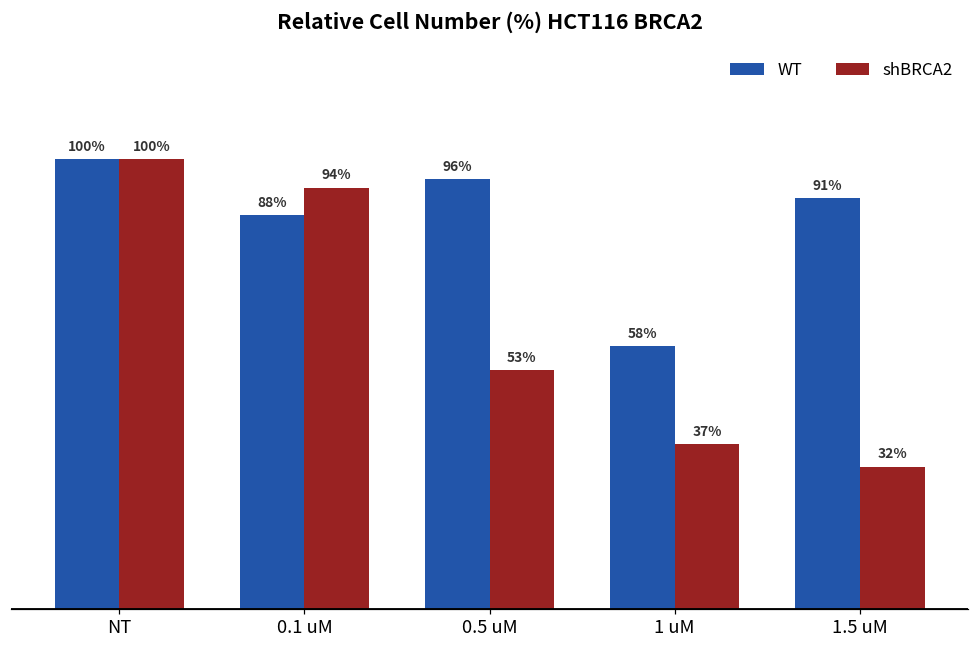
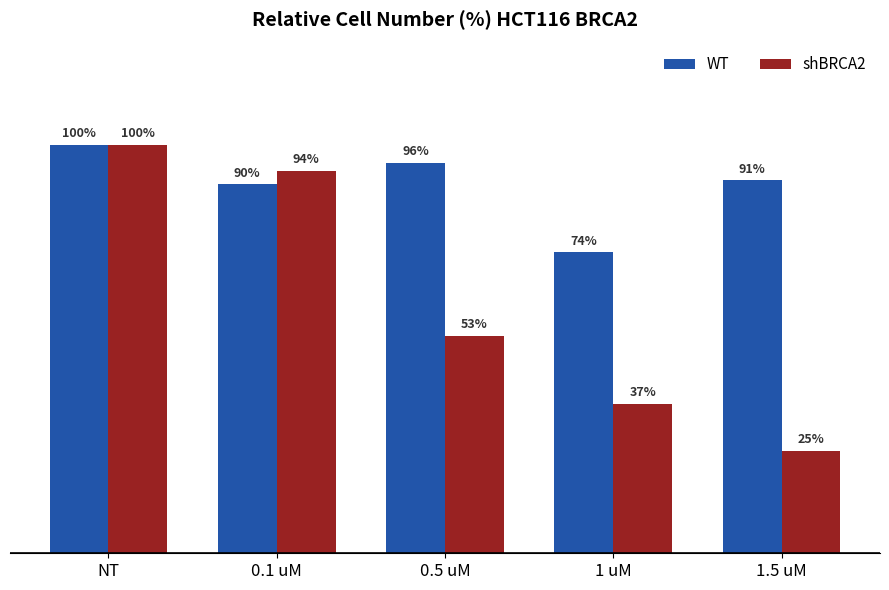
  {
    "WT": {
      "NT": "100%",
-     "0.1 uM": "88%",
+     "0.1 uM": "90%",
      "0.5 uM": "96%",
-     "1 uM": "58%",
+     "1 uM": "74%",
      "1.5 uM": "91%"
    },
    "shBRCA2": {
      "NT": "100%",
      "0.1 uM": "94%",
      "0.5 uM": "53%",
      "1 uM": "37%",
-     "1.5 uM": "32%"
+     "1.5 uM": "25%"
    }
  }
